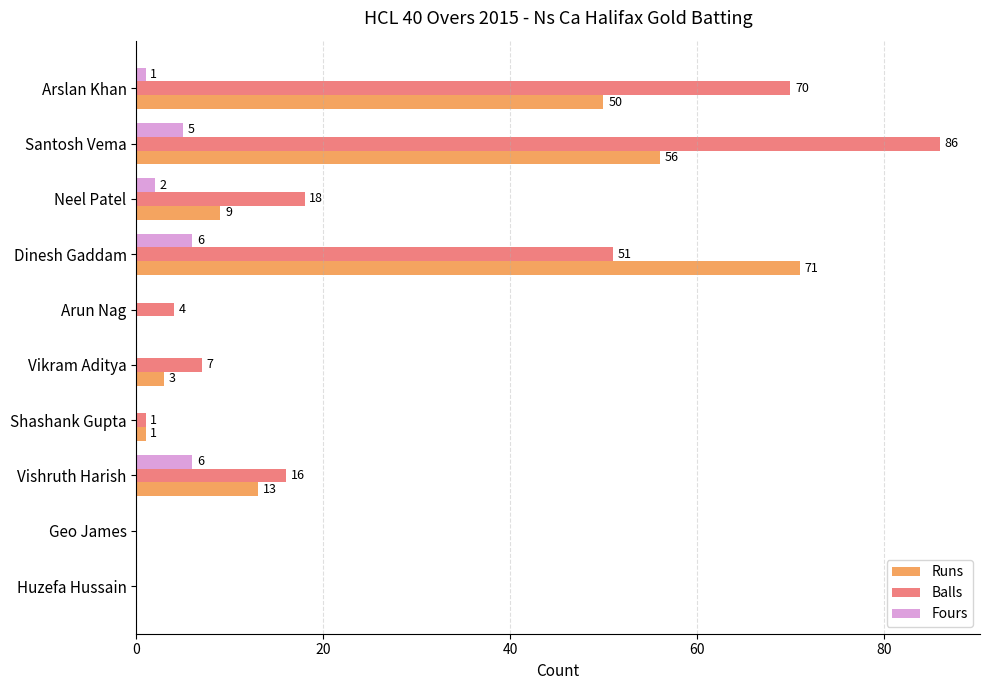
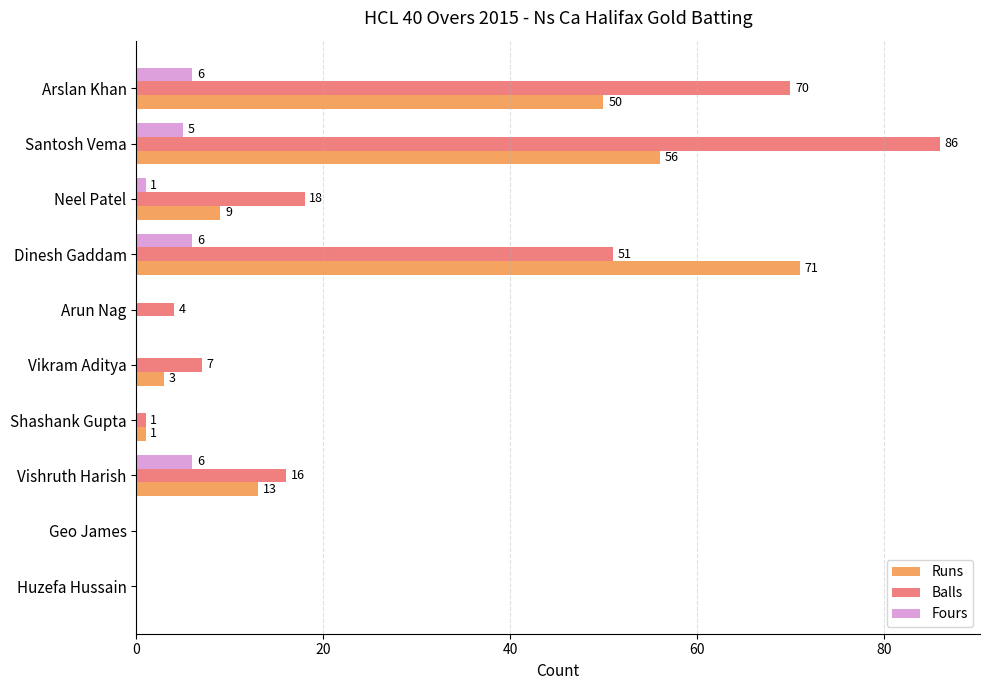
  {
    "Fours": {
-     "Arslan Khan": 1,
+     "Arslan Khan": 6,
      "Santosh Vema": 5,
-     "Neel Patel": 2,
+     "Neel Patel": 1,
      "Dinesh Gaddam": 6,
      "Vishruth Harish": 6
    }
  }
